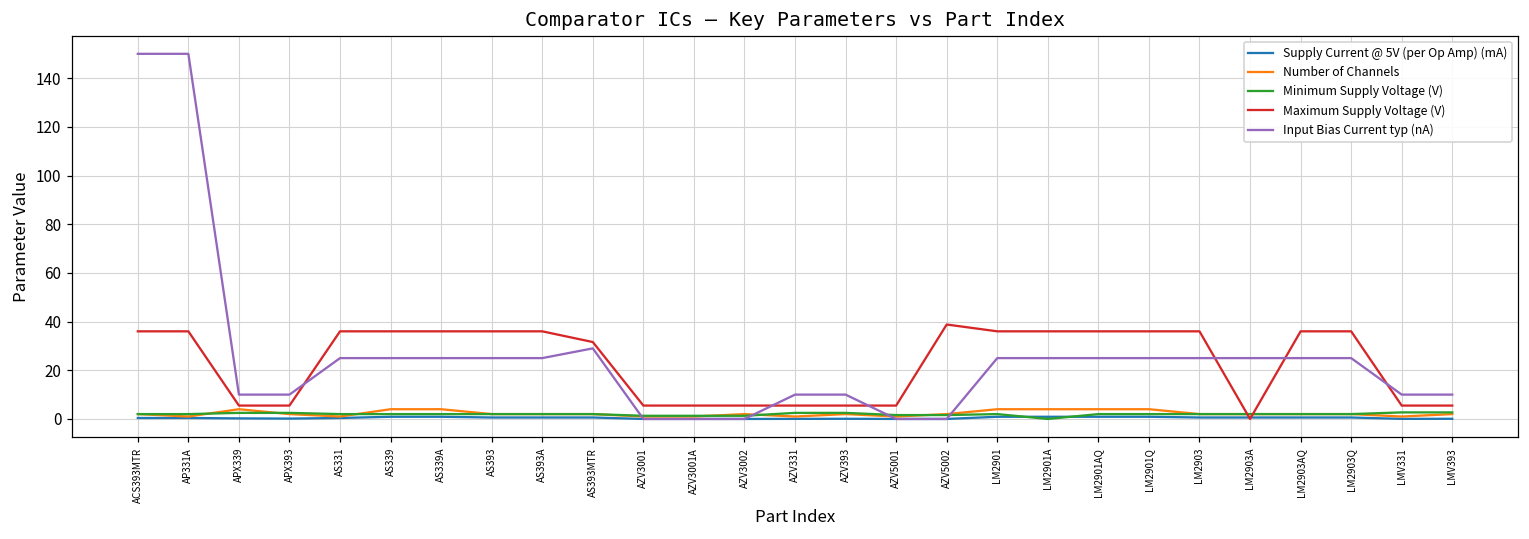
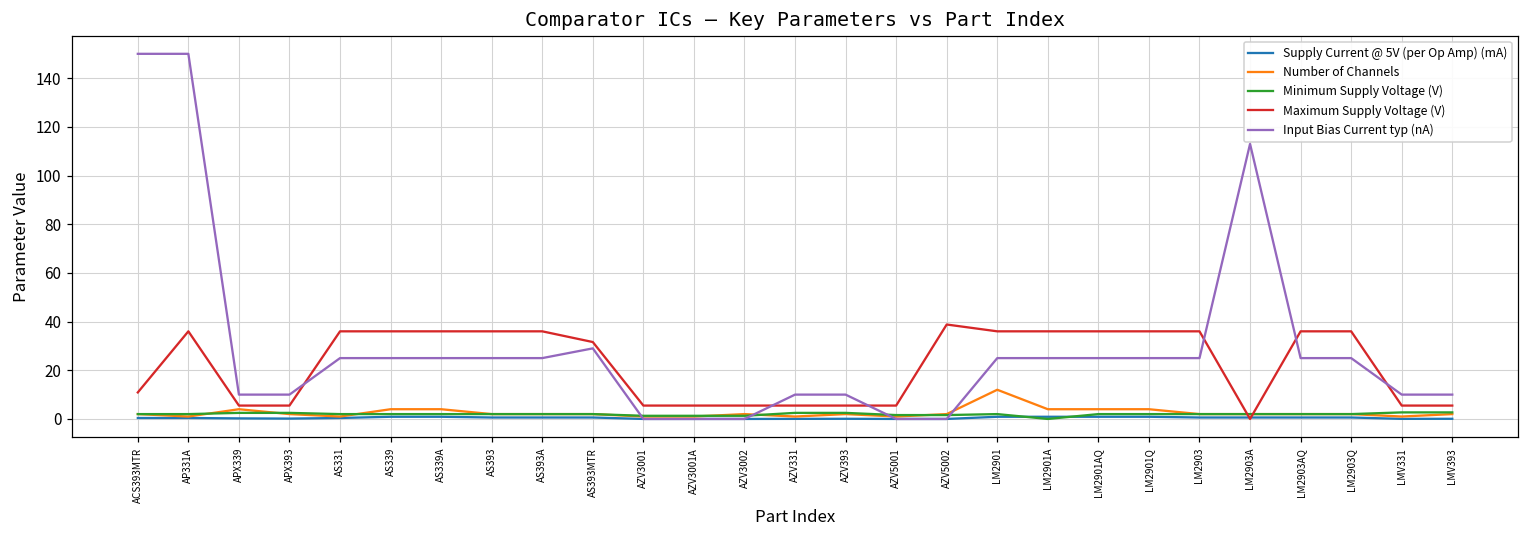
  {
    "Supply Current @ 5V (per Op Amp) (mA)": {
      "ACS393MTR": 0,
      "APX339": 0,
      "APX393": 0,
      "AS393": 1,
      "AS393A": 1,
      "AS393MTR": 1,
      "AZV393": 0,
      "LM2903": 1,
      "LM2903AQ": 1,
      "LM2903Q": 1,
      "LMV393": 0
    },
    "Number of Channels": {
      "APX339": 4,
      "AS339": 4,
      "AS339A": 4,
-     "LM2901": 4,
+     "LM2901": 12,
      "LM2901A": 4,
      "LM2901AQ": 4,
      "LM2901Q": 4
    },
    "Minimum Supply Voltage (V)": {
      "APX339": 3,
      "AZV331": 3,
      "LMV331": 3
    },
    "Maximum Supply Voltage (V)": {
-     "ACS393MTR": 36,
+     "ACS393MTR": 11,
      "AP331A": 36,
      "APX339": 6,
      "APX393": 6,
      "AS331": 36,
      "AS339": 36,
      "AS339A": 36,
      "AS393": 36,
      "AS393A": 36,
      "AS393MTR": 32,
      "AZV3001": 6,
      "AZV3001A": 6,
      "AZV3002": 6,
      "AZV331": 6,
      "AZV393": 6,
      "AZV5001": 6,
      "AZV5002": 39,
      "LM2901": 36,
      "LM2901A": 36,
      "LM2901AQ": 36,
      "LM2901Q": 36,
      "LM2903": 36,
      "LM2903AQ": 36,
      "LM2903Q": 36,
      "LMV331": 6,
      "LMV393": 6
    },
    "Input Bias Current typ (nA)": {
      "ACS393MTR": 150,
      "AP331A": 150,
      "APX339": 10,
      "APX393": 10,
      "AS331": 25,
      "AS339": 25,
      "AS339A": 25,
      "AS393": 25,
      "AS393A": 25,
      "AS393MTR": 29,
      "AZV331": 10,
      "AZV393": 10,
      "LM2901": 25,
      "LM2901A": 25,
      "LM2901AQ": 25,
      "LM2901Q": 25,
      "LM2903": 25,
-     "LM2903A": 25,
+     "LM2903A": 113,
      "LM2903AQ": 25,
      "LM2903Q": 25,
      "LMV331": 10,
      "LMV393": 10
    }
  }
